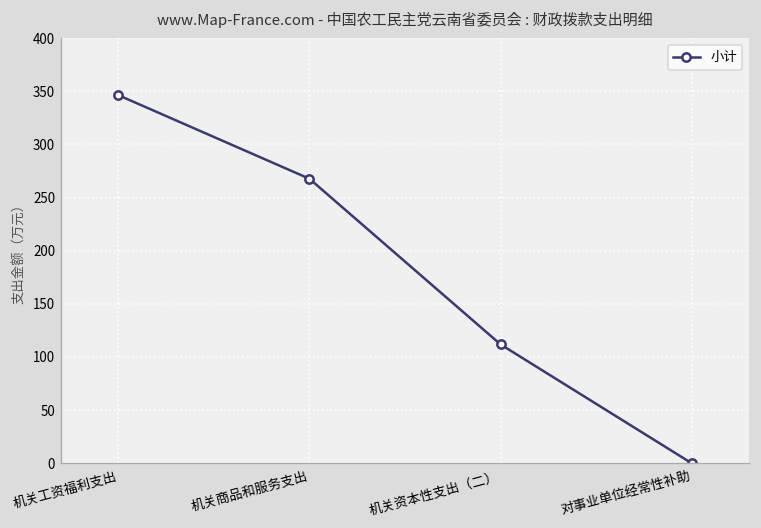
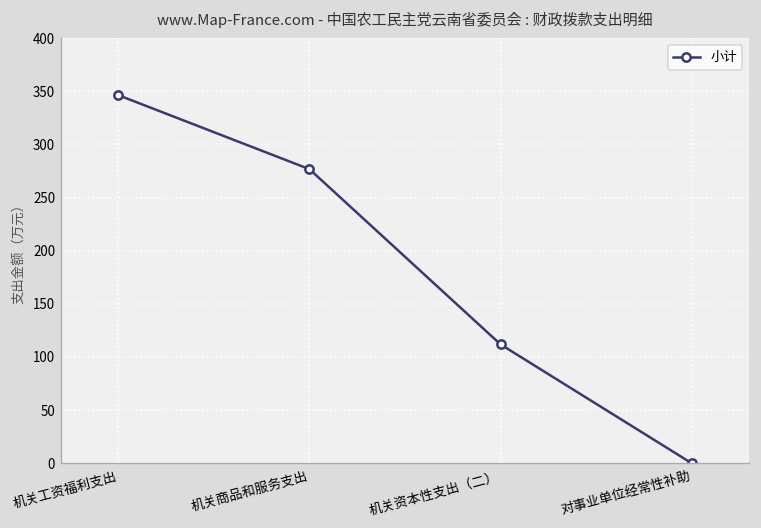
  {
    "机关工资福利支出": 350,
-   "机关商品和服务支出": 270,
+   "机关商品和服务支出": 280,
    "机关资本性支出（二）": 110,
    "对事业单位经常性补助": 0
  }
